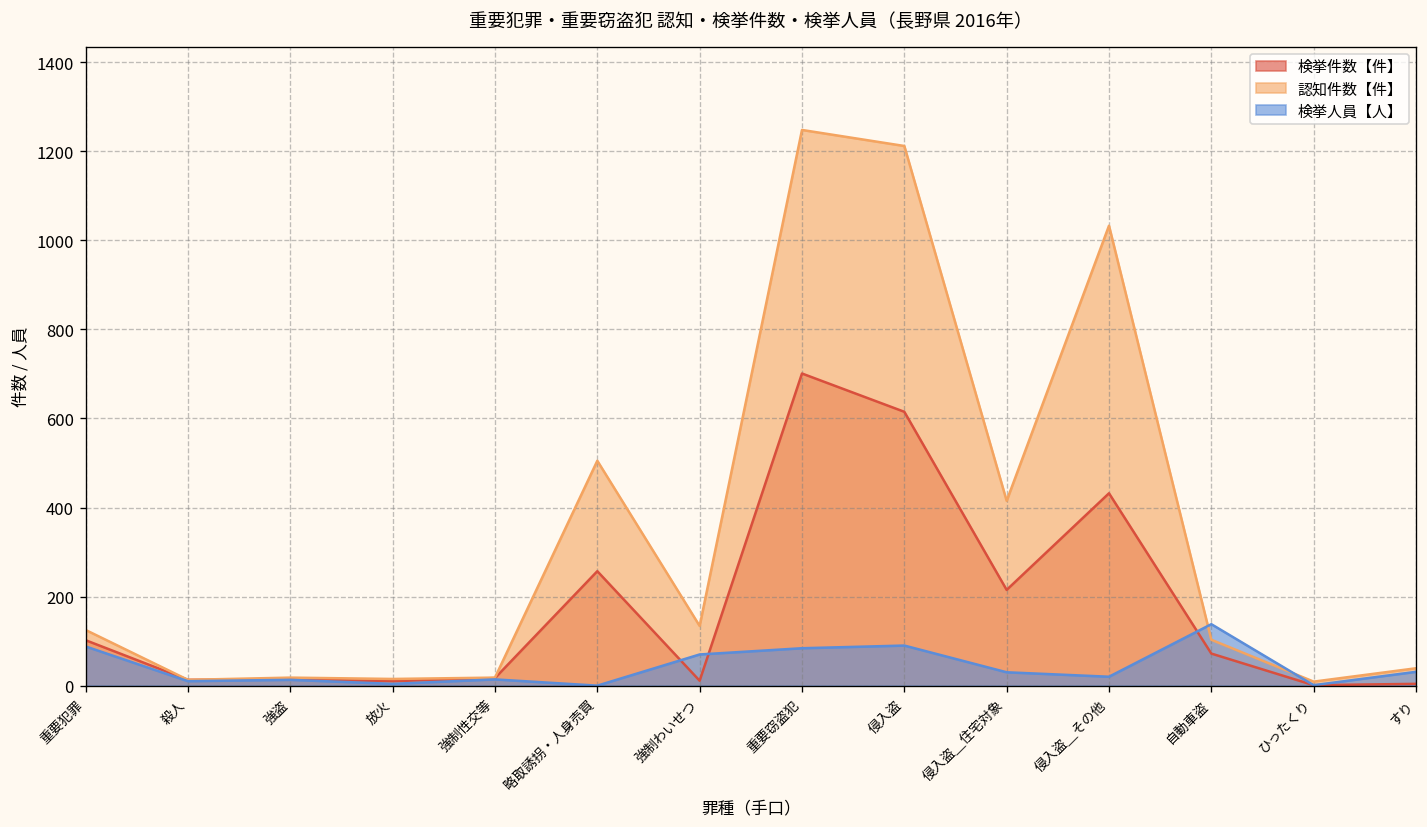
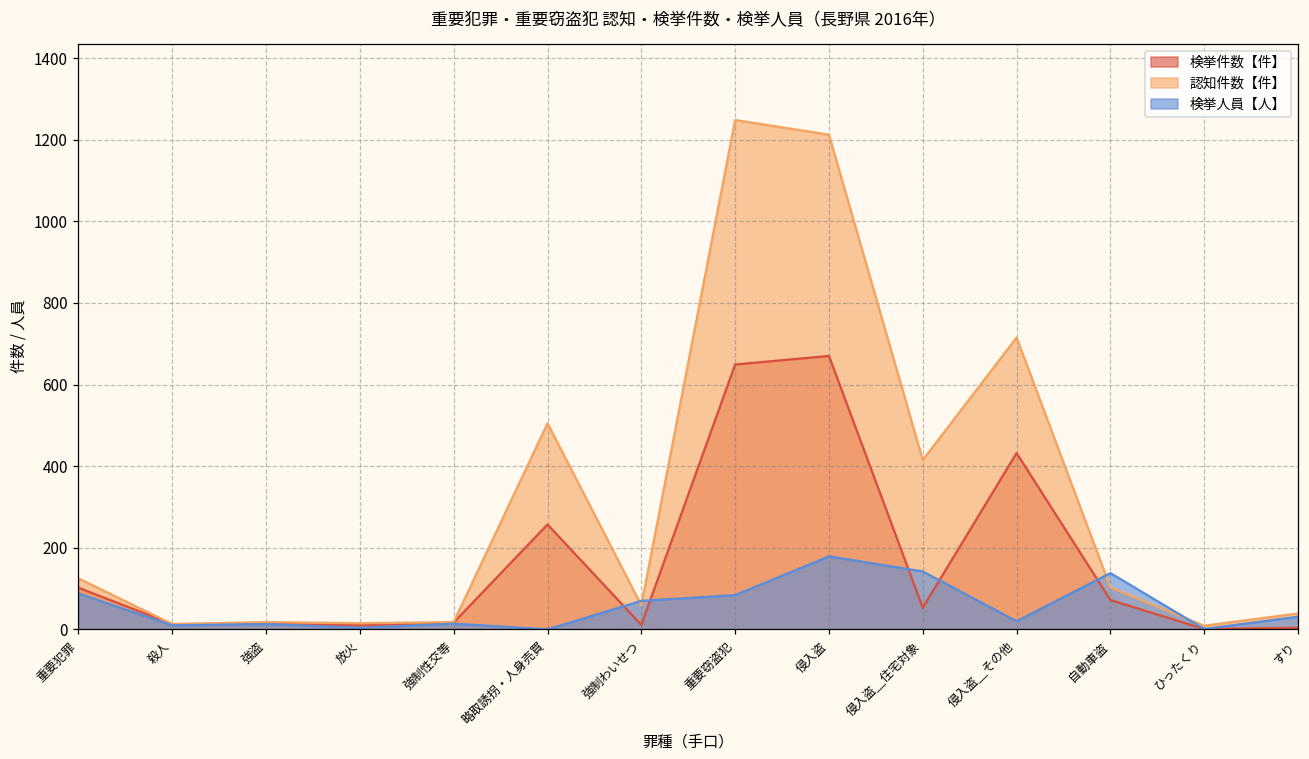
  {
    "検挙件数【件】": {
      "重要犯罪": 100,
      "略取誘拐・人身売買": 260,
      "強制わいせつ": 10,
-     "重要窃盗犯": 700,
-     "侵入盗": 620,
-     "侵入盗＿住宅対象": 220,
+     "重要窃盗犯": 650,
+     "侵入盗": 670,
+     "侵入盗＿住宅対象": 50,
      "侵入盗＿その他": 430,
      "自動車盗": 70,
      "すり": 0
    },
    "認知件数【件】": {
      "重要犯罪": 130,
      "略取誘拐・人身売買": 510,
-     "強制わいせつ": 130,
+     "強制わいせつ": 60,
      "重要窃盗犯": 1250,
      "侵入盗": 1210,
      "侵入盗＿住宅対象": 420,
-     "侵入盗＿その他": 1030,
+     "侵入盗＿その他": 720,
      "自動車盗": 100,
      "ひったくり": 10,
      "すり": 40
    },
    "検挙人員【人】": {
      "重要犯罪": 90,
      "略取誘拐・人身売買": 0,
      "強制わいせつ": 70,
      "重要窃盗犯": 80,
-     "侵入盗": 90,
-     "侵入盗＿住宅対象": 30,
+     "侵入盗": 180,
+     "侵入盗＿住宅対象": 140,
      "侵入盗＿その他": 20,
      "自動車盗": 140,
      "すり": 30
    }
  }
